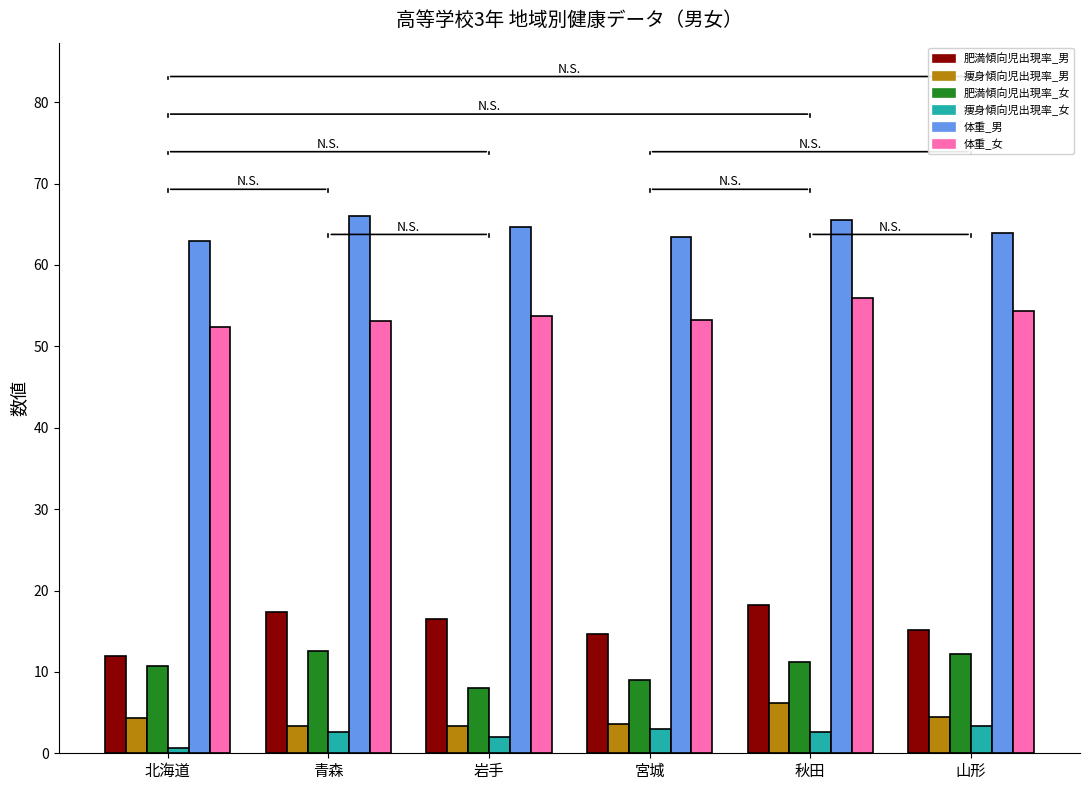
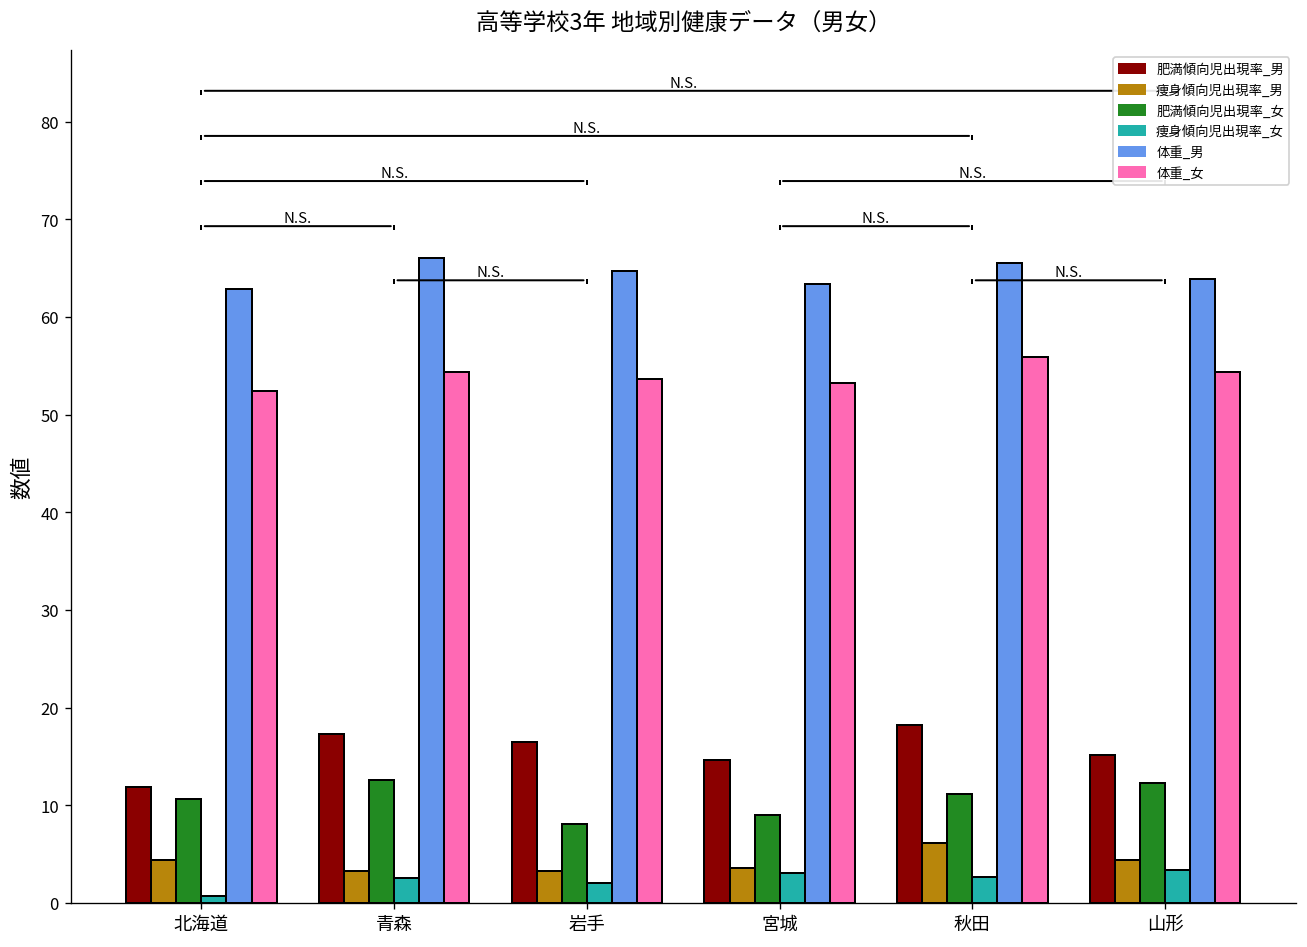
  {
    "肥満傾向児出現率_男": {
      "北海道": 12,
      "青森": 17,
      "岩手": 16,
      "宮城": 15,
      "秋田": 18,
      "山形": 15
    },
    "痩身傾向児出現率_男": {
      "北海道": 4,
      "青森": 3,
      "岩手": 3,
      "宮城": 4,
      "秋田": 6,
      "山形": 4
    },
    "肥満傾向児出現率_女": {
      "北海道": 11,
      "青森": 13,
      "岩手": 8,
      "宮城": 9,
      "秋田": 11,
      "山形": 12
    },
    "痩身傾向児出現率_女": {
      "北海道": 1,
      "青森": 3,
      "岩手": 2,
      "宮城": 3,
      "秋田": 3,
      "山形": 3
    },
    "体重_男": {
      "北海道": 63,
      "青森": 66,
      "岩手": 65,
      "宮城": 63,
      "秋田": 66,
      "山形": 64
    },
    "体重_女": {
      "北海道": 52,
-     "青森": 53,
+     "青森": 54,
      "岩手": 54,
      "宮城": 53,
      "秋田": 56,
      "山形": 54
    }
  }
